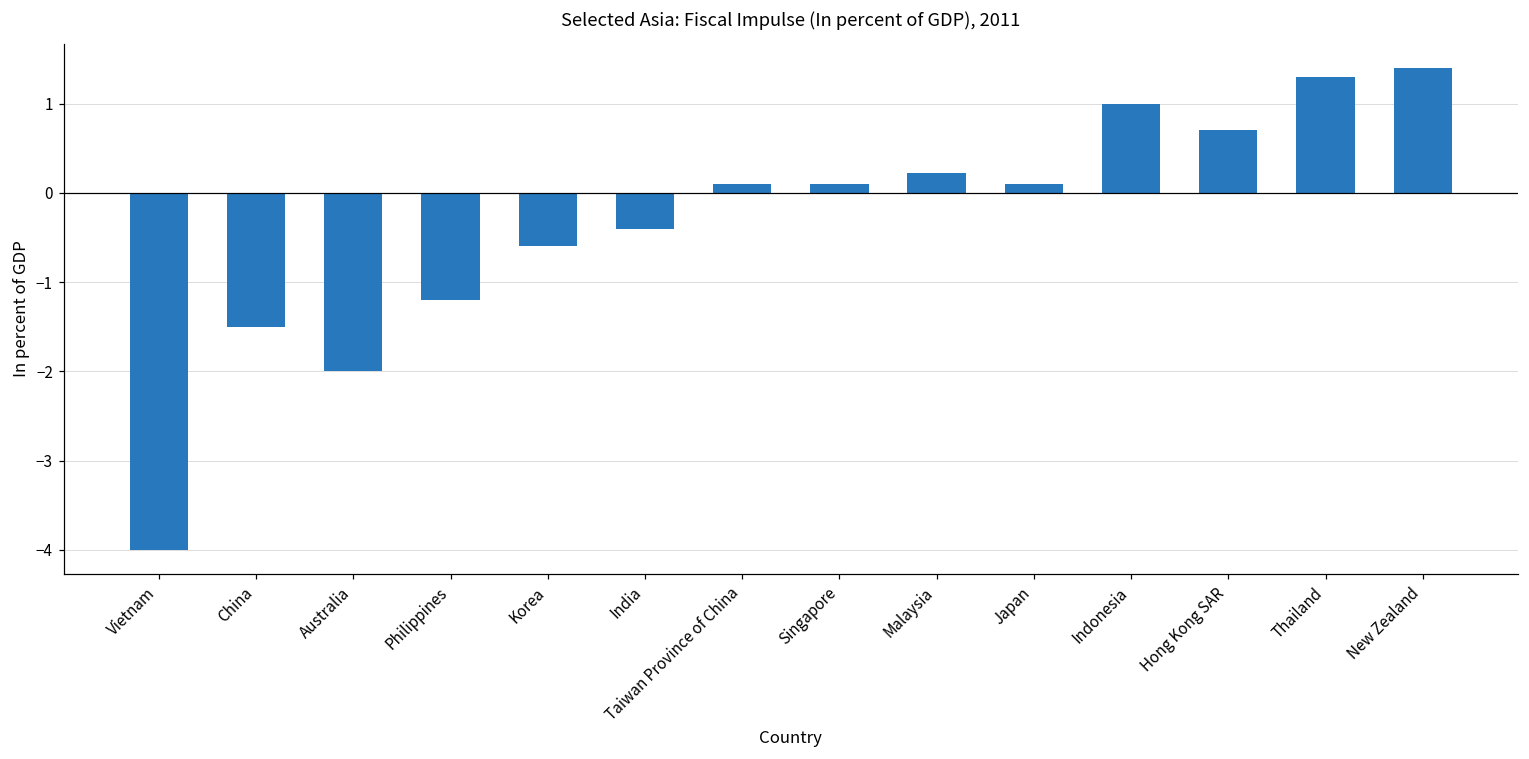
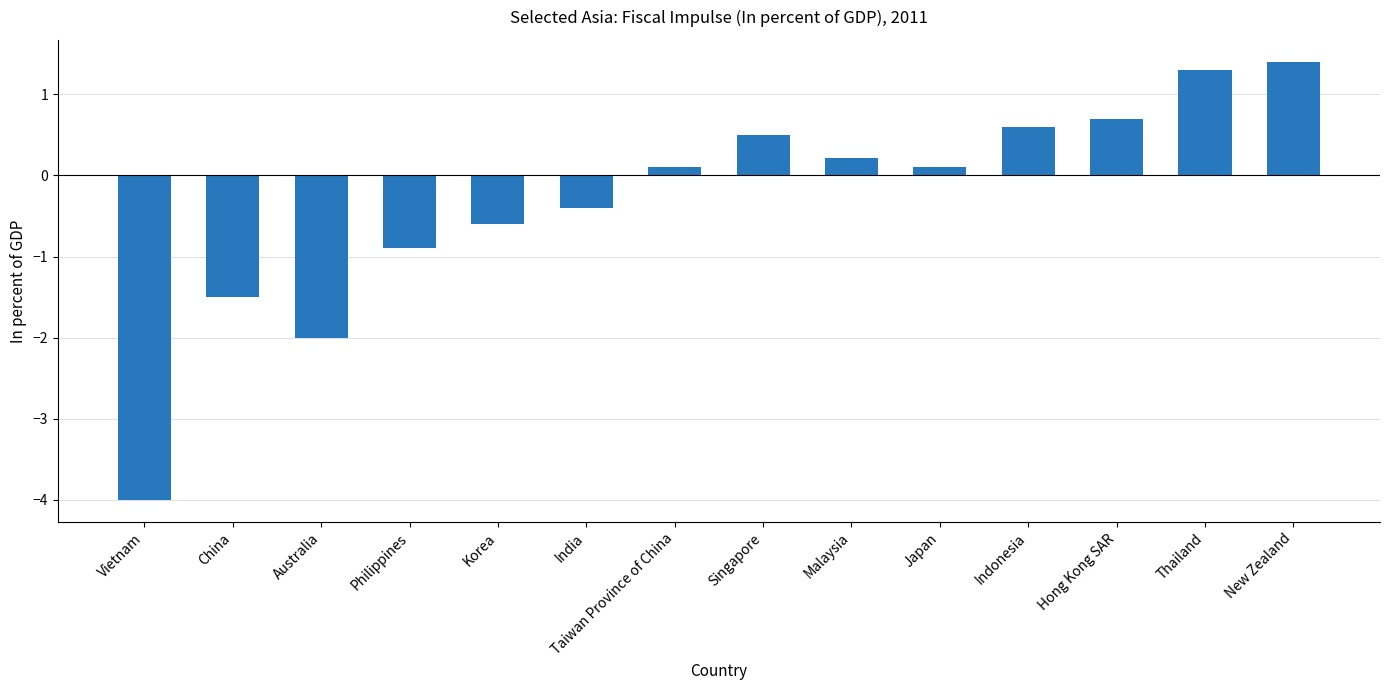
  {
    "Vietnam": -4.0,
    "China": -1.5,
    "Australia": -2.0,
-   "Philippines": -1.2,
+   "Philippines": -0.9,
    "Korea": -0.6,
    "India": -0.4,
    "Taiwan Province of China": 0.1,
-   "Singapore": 0.1,
+   "Singapore": 0.5,
    "Malaysia": 0.2,
    "Japan": 0.1,
-   "Indonesia": 1.0,
+   "Indonesia": 0.6,
    "Hong Kong SAR": 0.7,
    "Thailand": 1.3,
    "New Zealand": 1.4
  }
